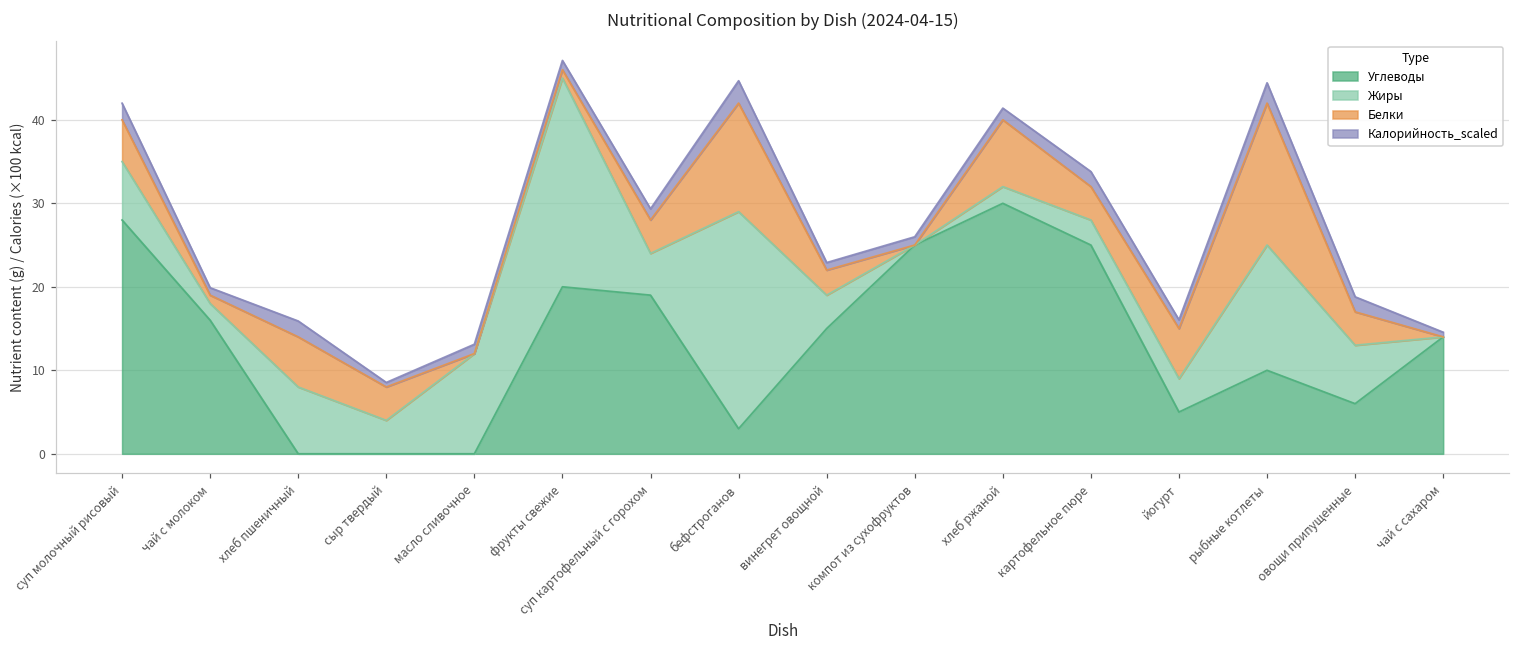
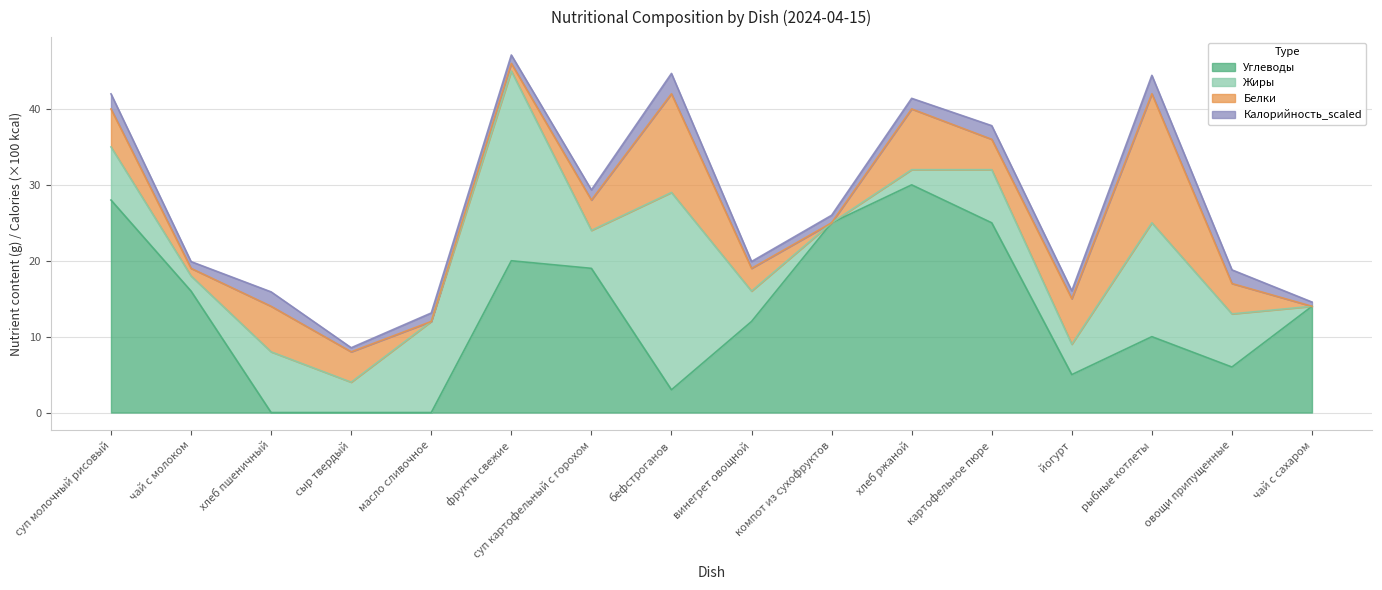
  {
    "Углеводы": {
      "суп молочный рисовый": 28,
      "чай с молоком": 16,
      "хлеб пшеничный": 0,
      "сыр твердый": 0,
      "масло сливочное": 0,
      "фрукты свежие": 20,
      "суп картофельный с горохом": 19,
      "бефстроганов": 3,
-     "винегрет овощной": 15,
+     "винегрет овощной": 12,
      "хлеб ржаной": 30,
      "картофельное пюре": 25,
      "йогурт": 5,
      "рыбные котлеты": 10,
      "овощи припущенные": 6
    },
    "Жиры": {
      "суп молочный рисовый": 7,
      "чай с молоком": 2,
      "хлеб пшеничный": 8,
      "сыр твердый": 4,
      "фрукты свежие": 25,
      "суп картофельный с горохом": 5,
      "бефстроганов": 26,
      "винегрет овощной": 4,
      "хлеб ржаной": 2,
-     "картофельное пюре": 3,
+     "картофельное пюре": 7,
      "йогурт": 4,
      "рыбные котлеты": 15,
      "овощи припущенные": 7
    },
    "Белки": {
      "суп молочный рисовый": 5,
      "чай с молоком": 1,
      "хлеб пшеничный": 6,
      "сыр твердый": 4,
      "фрукты свежие": 1,
      "суп картофельный с горохом": 4,
      "бефстроганов": 13,
      "винегрет овощной": 3,
      "хлеб ржаной": 8,
      "картофельное пюре": 4,
      "йогурт": 6,
      "рыбные котлеты": 17,
      "овощи припущенные": 4
    },
    "Калорийность_scaled": {
      "суп молочный рисовый": 2,
      "чай с молоком": 1,
      "хлеб пшеничный": 2,
      "сыр твердый": 1,
      "масло сливочное": 1,
      "фрукты свежие": 1,
      "суп картофельный с горохом": 1,
      "бефстроганов": 3,
      "винегрет овощной": 1,
      "компот из сухофруктов": 1,
      "хлеб ржаной": 1,
      "картофельное пюре": 2,
      "йогурт": 1,
      "рыбные котлеты": 2,
      "овощи припущенные": 2,
      "чай с сахаром": 1
    }
  }
